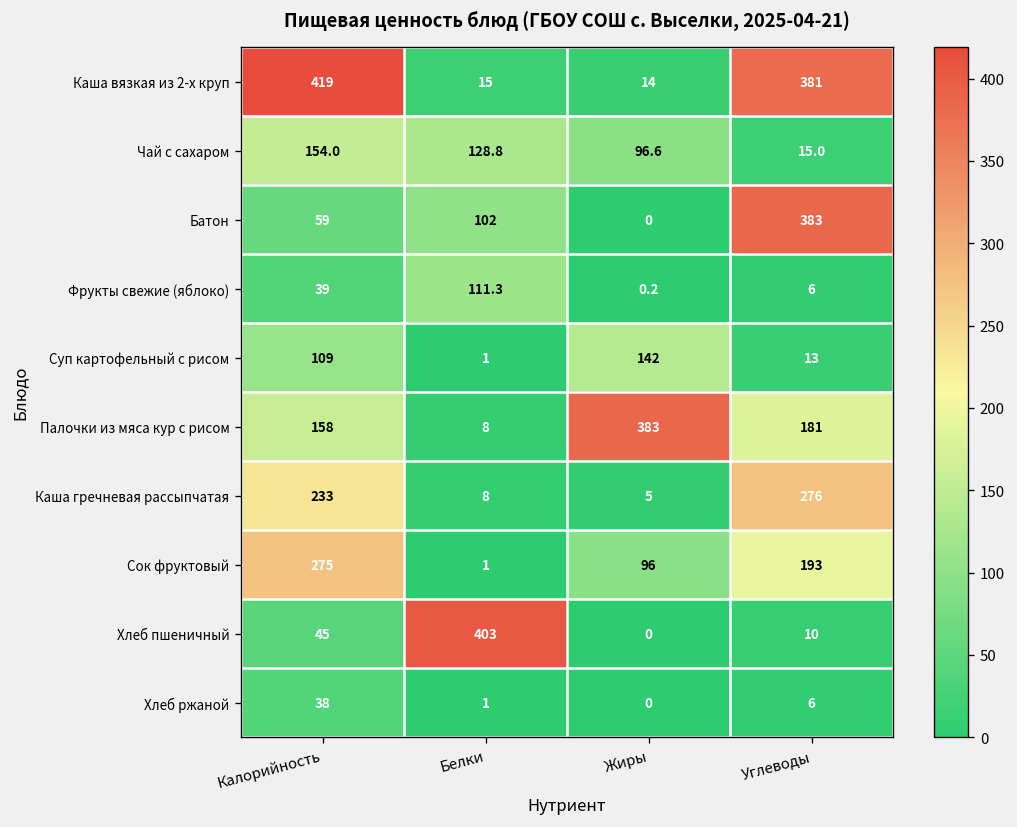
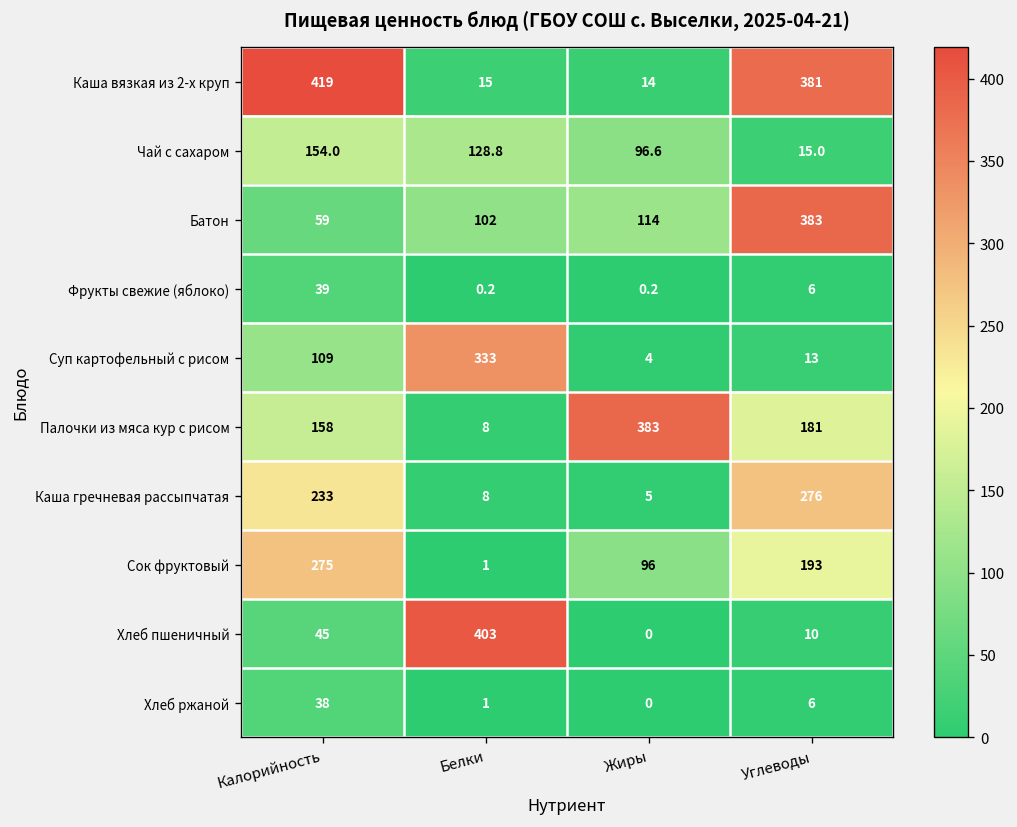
  {
    "Каша вязкая из 2-х круп": {
      "Калорийность": 419,
      "Белки": 15,
      "Жиры": 14,
      "Углеводы": 381
    },
    "Чай с сахаром": {
      "Калорийность": 154.0,
      "Белки": 128.8,
      "Жиры": 96.6,
      "Углеводы": 15.0
    },
    "Батон": {
      "Калорийность": 59,
      "Белки": 102,
-     "Жиры": 0,
+     "Жиры": 114,
      "Углеводы": 383
    },
    "Фрукты свежие (яблоко)": {
      "Калорийность": 39,
-     "Белки": 111.3,
+     "Белки": 0.2,
      "Жиры": 0.2,
      "Углеводы": 6
    },
    "Суп картофельный с рисом": {
      "Калорийность": 109,
-     "Белки": 1,
-     "Жиры": 142,
+     "Белки": 333,
+     "Жиры": 4,
      "Углеводы": 13
    },
    "Палочки из мяса кур с рисом": {
      "Калорийность": 158,
      "Белки": 8,
      "Жиры": 383,
      "Углеводы": 181
    },
    "Каша гречневая рассыпчатая": {
      "Калорийность": 233,
      "Белки": 8,
      "Жиры": 5,
      "Углеводы": 276
    },
    "Сок фруктовый": {
      "Калорийность": 275,
      "Белки": 1,
      "Жиры": 96,
      "Углеводы": 193
    },
    "Хлеб пшеничный": {
      "Калорийность": 45,
      "Белки": 403,
      "Жиры": 0,
      "Углеводы": 10
    },
    "Хлеб ржаной": {
      "Калорийность": 38,
      "Белки": 1,
      "Жиры": 0,
      "Углеводы": 6
    }
  }
